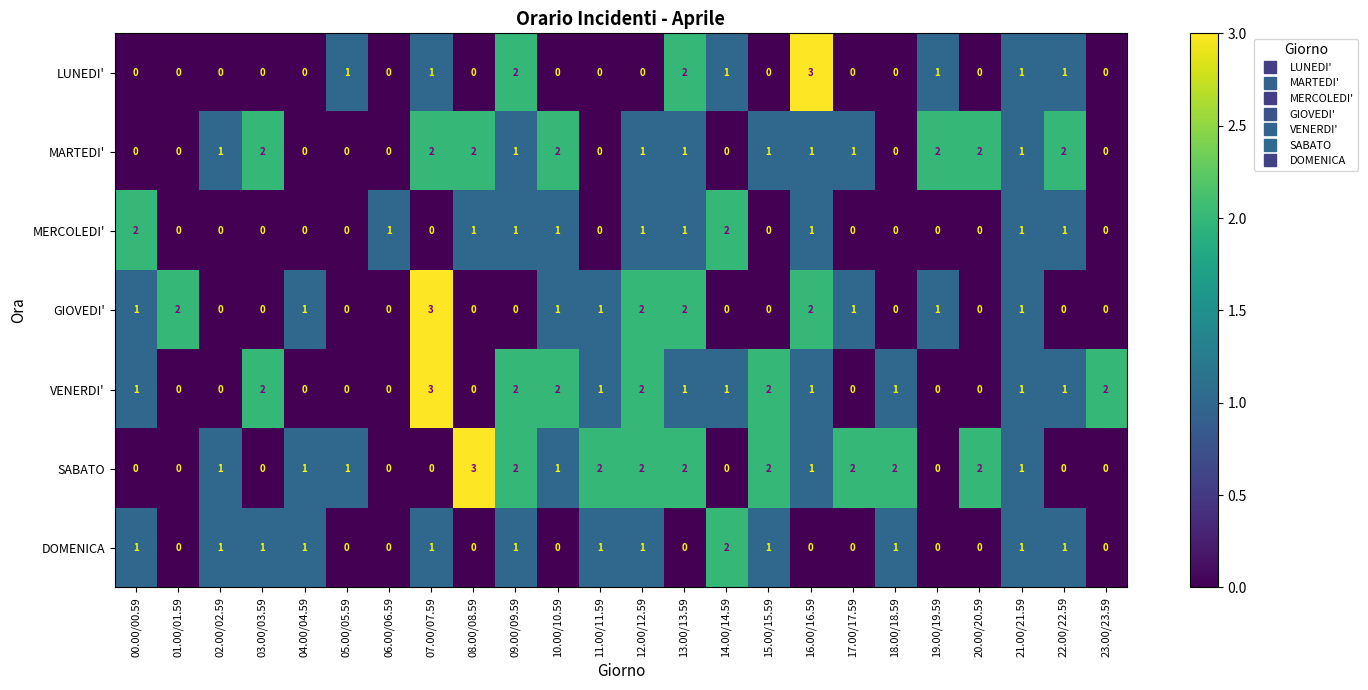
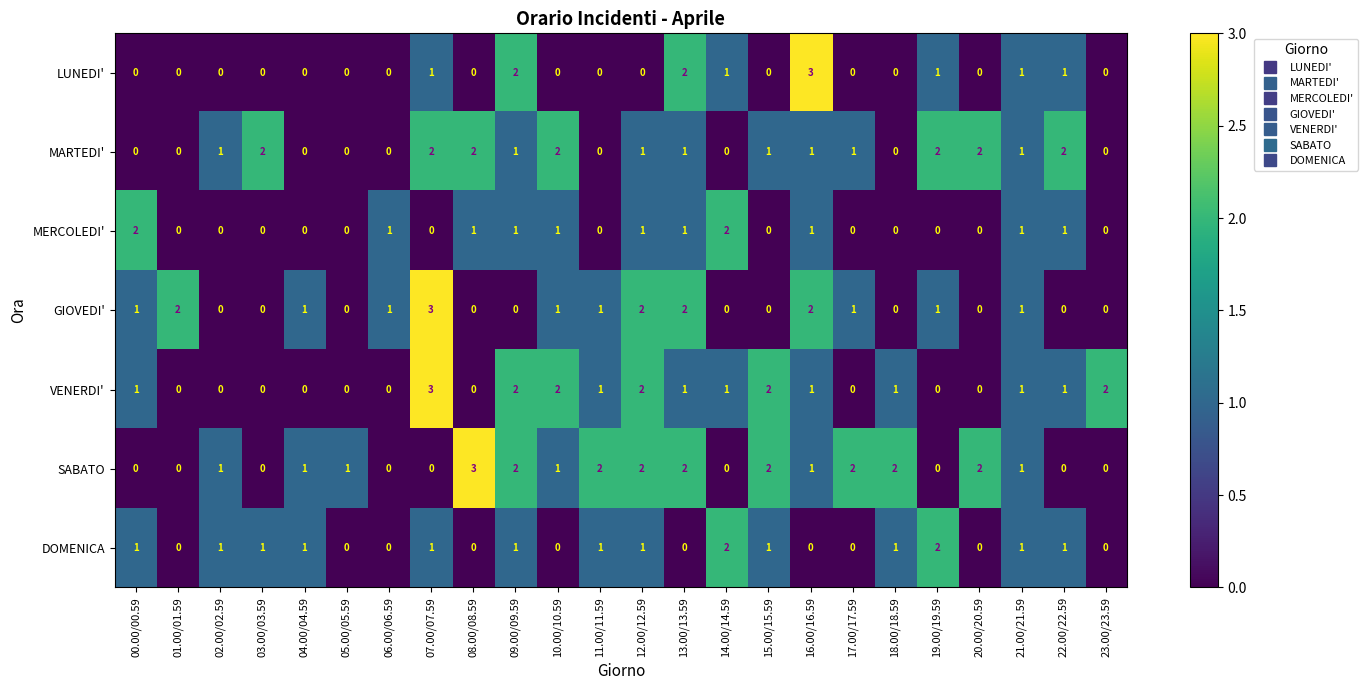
  {
    "LUNEDI'": {
      "00.00/00.59": 0,
      "01.00/01.59": 0,
      "02.00/02.59": 0,
      "03.00/03.59": 0,
      "04.00/04.59": 0,
-     "05.00/05.59": 1,
+     "05.00/05.59": 0,
      "06.00/06.59": 0,
      "07.00/07.59": 1,
      "08.00/08.59": 0,
      "09.00/09.59": 2,
      "10.00/10.59": 0,
      "11.00/11.59": 0,
      "12.00/12.59": 0,
      "13.00/13.59": 2,
      "14.00/14.59": 1,
      "15.00/15.59": 0,
      "16.00/16.59": 3,
      "17.00/17.59": 0,
      "18.00/18.59": 0,
      "19.00/19.59": 1,
      "20.00/20.59": 0,
      "21.00/21.59": 1,
      "22.00/22.59": 1,
      "23.00/23.59": 0
    },
    "MARTEDI'": {
      "00.00/00.59": 0,
      "01.00/01.59": 0,
      "02.00/02.59": 1,
      "03.00/03.59": 2,
      "04.00/04.59": 0,
      "05.00/05.59": 0,
      "06.00/06.59": 0,
      "07.00/07.59": 2,
      "08.00/08.59": 2,
      "09.00/09.59": 1,
      "10.00/10.59": 2,
      "11.00/11.59": 0,
      "12.00/12.59": 1,
      "13.00/13.59": 1,
      "14.00/14.59": 0,
      "15.00/15.59": 1,
      "16.00/16.59": 1,
      "17.00/17.59": 1,
      "18.00/18.59": 0,
      "19.00/19.59": 2,
      "20.00/20.59": 2,
      "21.00/21.59": 1,
      "22.00/22.59": 2,
      "23.00/23.59": 0
    },
    "MERCOLEDI'": {
      "00.00/00.59": 2,
      "01.00/01.59": 0,
      "02.00/02.59": 0,
      "03.00/03.59": 0,
      "04.00/04.59": 0,
      "05.00/05.59": 0,
      "06.00/06.59": 1,
      "07.00/07.59": 0,
      "08.00/08.59": 1,
      "09.00/09.59": 1,
      "10.00/10.59": 1,
      "11.00/11.59": 0,
      "12.00/12.59": 1,
      "13.00/13.59": 1,
      "14.00/14.59": 2,
      "15.00/15.59": 0,
      "16.00/16.59": 1,
      "17.00/17.59": 0,
      "18.00/18.59": 0,
      "19.00/19.59": 0,
      "20.00/20.59": 0,
      "21.00/21.59": 1,
      "22.00/22.59": 1,
      "23.00/23.59": 0
    },
    "GIOVEDI'": {
      "00.00/00.59": 1,
      "01.00/01.59": 2,
      "02.00/02.59": 0,
      "03.00/03.59": 0,
      "04.00/04.59": 1,
      "05.00/05.59": 0,
-     "06.00/06.59": 0,
+     "06.00/06.59": 1,
      "07.00/07.59": 3,
      "08.00/08.59": 0,
      "09.00/09.59": 0,
      "10.00/10.59": 1,
      "11.00/11.59": 1,
      "12.00/12.59": 2,
      "13.00/13.59": 2,
      "14.00/14.59": 0,
      "15.00/15.59": 0,
      "16.00/16.59": 2,
      "17.00/17.59": 1,
      "18.00/18.59": 0,
      "19.00/19.59": 1,
      "20.00/20.59": 0,
      "21.00/21.59": 1,
      "22.00/22.59": 0,
      "23.00/23.59": 0
    },
    "VENERDI'": {
      "00.00/00.59": 1,
      "01.00/01.59": 0,
      "02.00/02.59": 0,
-     "03.00/03.59": 2,
+     "03.00/03.59": 0,
      "04.00/04.59": 0,
      "05.00/05.59": 0,
      "06.00/06.59": 0,
      "07.00/07.59": 3,
      "08.00/08.59": 0,
      "09.00/09.59": 2,
      "10.00/10.59": 2,
      "11.00/11.59": 1,
      "12.00/12.59": 2,
      "13.00/13.59": 1,
      "14.00/14.59": 1,
      "15.00/15.59": 2,
      "16.00/16.59": 1,
      "17.00/17.59": 0,
      "18.00/18.59": 1,
      "19.00/19.59": 0,
      "20.00/20.59": 0,
      "21.00/21.59": 1,
      "22.00/22.59": 1,
      "23.00/23.59": 2
    },
    "SABATO": {
      "00.00/00.59": 0,
      "01.00/01.59": 0,
      "02.00/02.59": 1,
      "03.00/03.59": 0,
      "04.00/04.59": 1,
      "05.00/05.59": 1,
      "06.00/06.59": 0,
      "07.00/07.59": 0,
      "08.00/08.59": 3,
      "09.00/09.59": 2,
      "10.00/10.59": 1,
      "11.00/11.59": 2,
      "12.00/12.59": 2,
      "13.00/13.59": 2,
      "14.00/14.59": 0,
      "15.00/15.59": 2,
      "16.00/16.59": 1,
      "17.00/17.59": 2,
      "18.00/18.59": 2,
      "19.00/19.59": 0,
      "20.00/20.59": 2,
      "21.00/21.59": 1,
      "22.00/22.59": 0,
      "23.00/23.59": 0
    },
    "DOMENICA": {
      "00.00/00.59": 1,
      "01.00/01.59": 0,
      "02.00/02.59": 1,
      "03.00/03.59": 1,
      "04.00/04.59": 1,
      "05.00/05.59": 0,
      "06.00/06.59": 0,
      "07.00/07.59": 1,
      "08.00/08.59": 0,
      "09.00/09.59": 1,
      "10.00/10.59": 0,
      "11.00/11.59": 1,
      "12.00/12.59": 1,
      "13.00/13.59": 0,
      "14.00/14.59": 2,
      "15.00/15.59": 1,
      "16.00/16.59": 0,
      "17.00/17.59": 0,
      "18.00/18.59": 1,
-     "19.00/19.59": 0,
+     "19.00/19.59": 2,
      "20.00/20.59": 0,
      "21.00/21.59": 1,
      "22.00/22.59": 1,
      "23.00/23.59": 0
    }
  }
